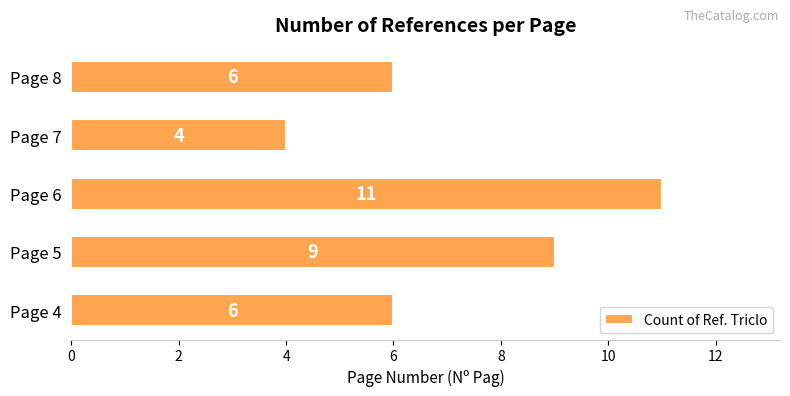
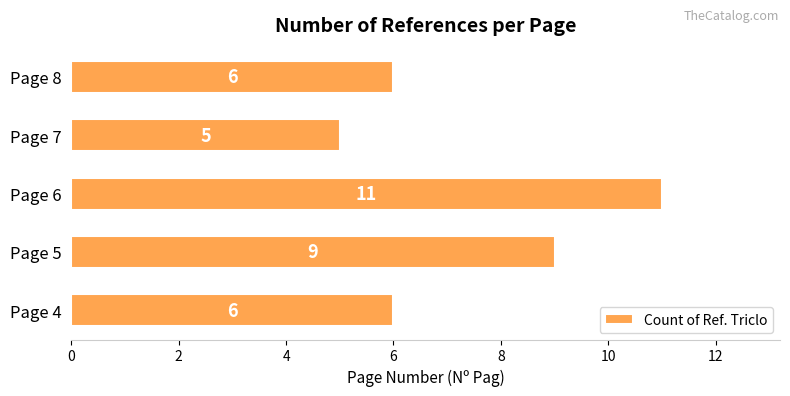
  {
    "Page 8": 6,
-   "Page 7": 4,
+   "Page 7": 5,
    "Page 6": 11,
    "Page 5": 9,
    "Page 4": 6
  }
